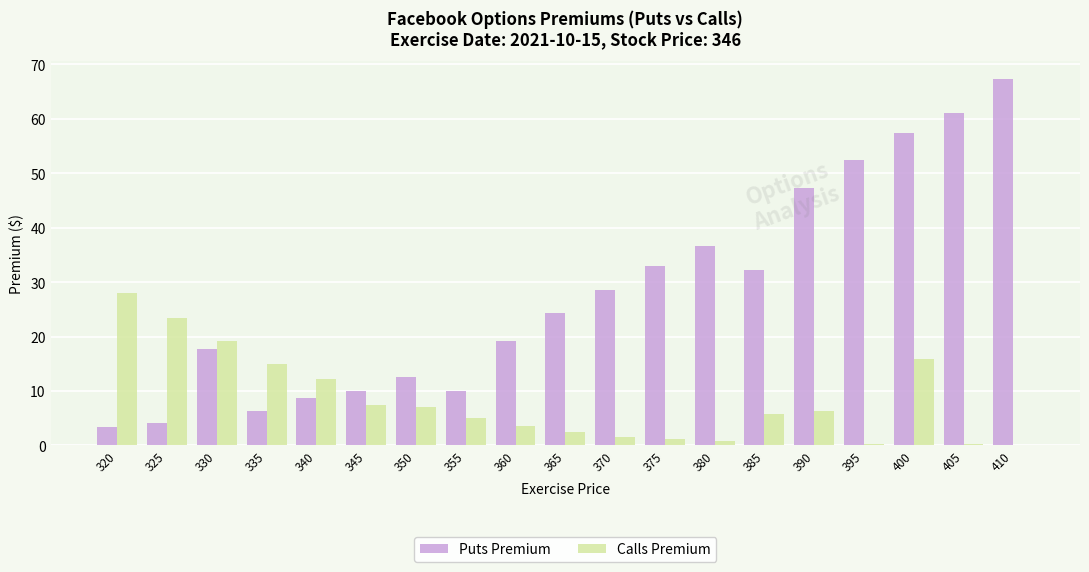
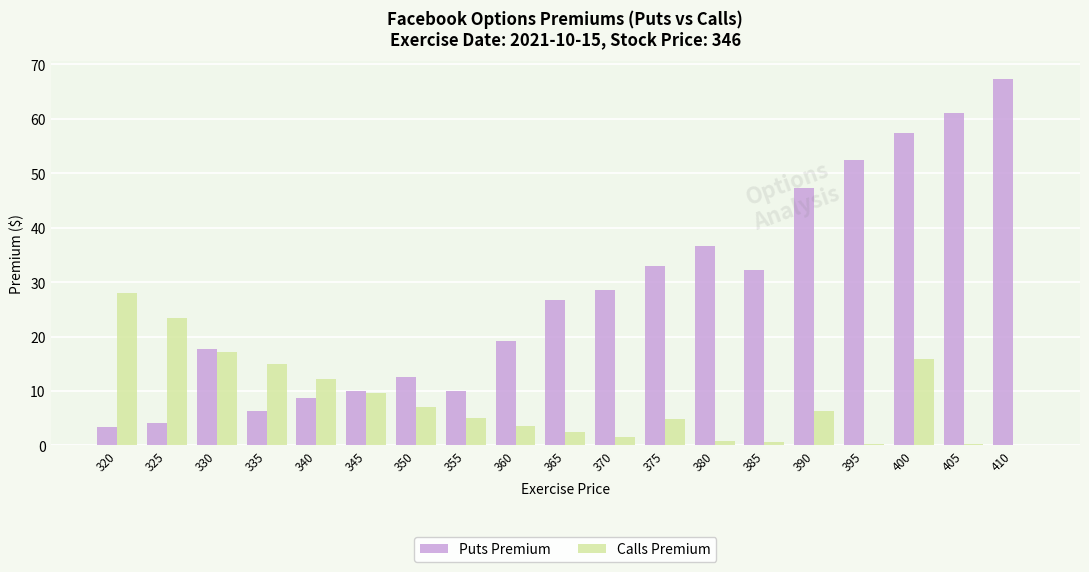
  {
    "Puts Premium": {
      "320": 3,
      "325": 4,
      "330": 18,
      "335": 6,
      "340": 9,
      "345": 10,
      "350": 13,
      "355": 10,
      "360": 19,
-     "365": 24,
+     "365": 27,
      "370": 29,
      "375": 33,
      "380": 37,
      "385": 32,
      "390": 47,
      "395": 52,
      "400": 57,
      "405": 61,
      "410": 67
    },
    "Calls Premium": {
      "320": 28,
      "325": 23,
-     "330": 19,
+     "330": 17,
      "335": 15,
      "340": 12,
-     "345": 7,
+     "345": 10,
      "350": 7,
      "355": 5,
      "360": 4,
      "365": 2,
      "370": 2,
-     "375": 1,
+     "375": 5,
      "380": 1,
-     "385": 6,
+     "385": 1,
      "390": 6,
      "400": 16
    }
  }
